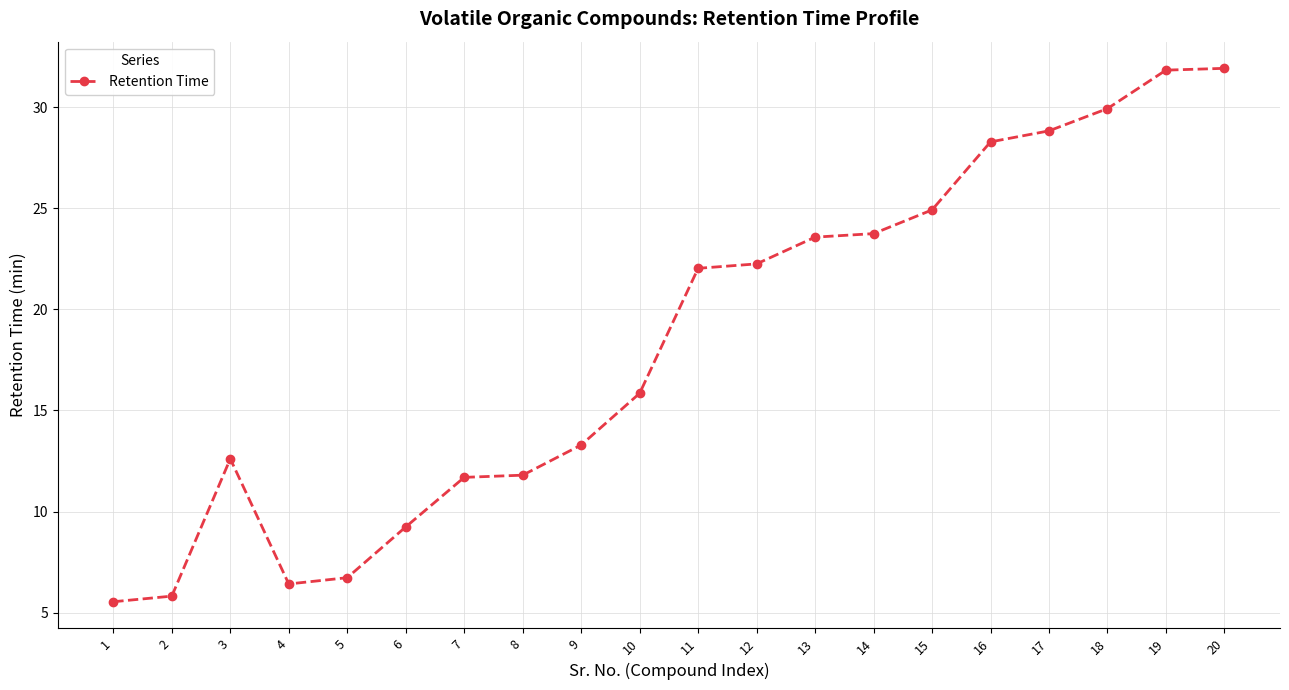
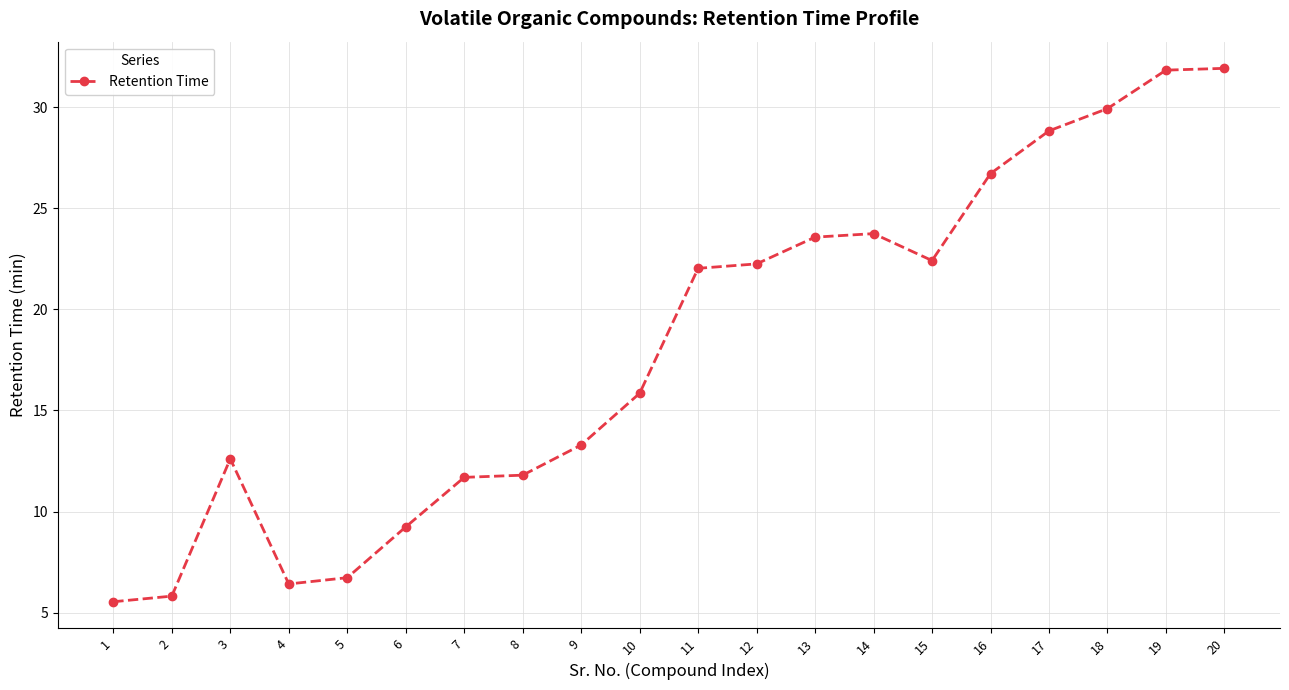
  {
    "1": 5.5,
    "2": 5.8,
    "3": 12.6,
    "4": 6.4,
    "5": 6.7,
    "6": 9.2,
    "7": 11.7,
    "8": 11.8,
    "9": 13.3,
    "10": 15.9,
    "11": 22.0,
    "12": 22.3,
    "13": 23.6,
    "14": 23.7,
-   "15": 24.9,
-   "16": 28.3,
+   "15": 22.4,
+   "16": 26.7,
    "17": 28.8,
    "18": 29.9,
    "19": 31.8,
    "20": 31.9
  }
